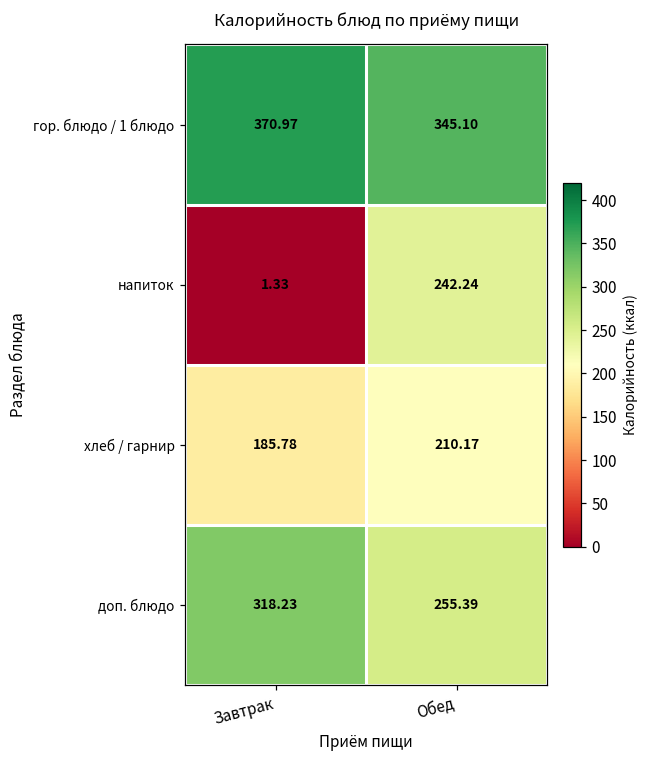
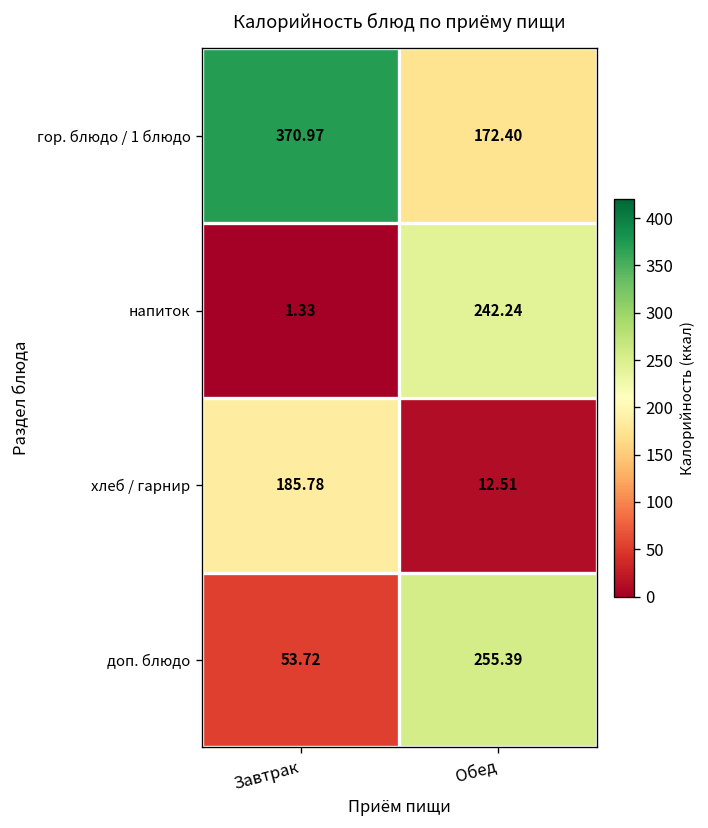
  {
    "гор. блюдо / 1 блюдо": {
      "Завтрак": 370.97,
-     "Обед": 345.10
+     "Обед": 172.40
    },
    "напиток": {
      "Завтрак": 1.33,
      "Обед": 242.24
    },
    "хлеб / гарнир": {
      "Завтрак": 185.78,
-     "Обед": 210.17
+     "Обед": 12.51
    },
    "доп. блюдо": {
-     "Завтрак": 318.23,
+     "Завтрак": 53.72,
      "Обед": 255.39
    }
  }
